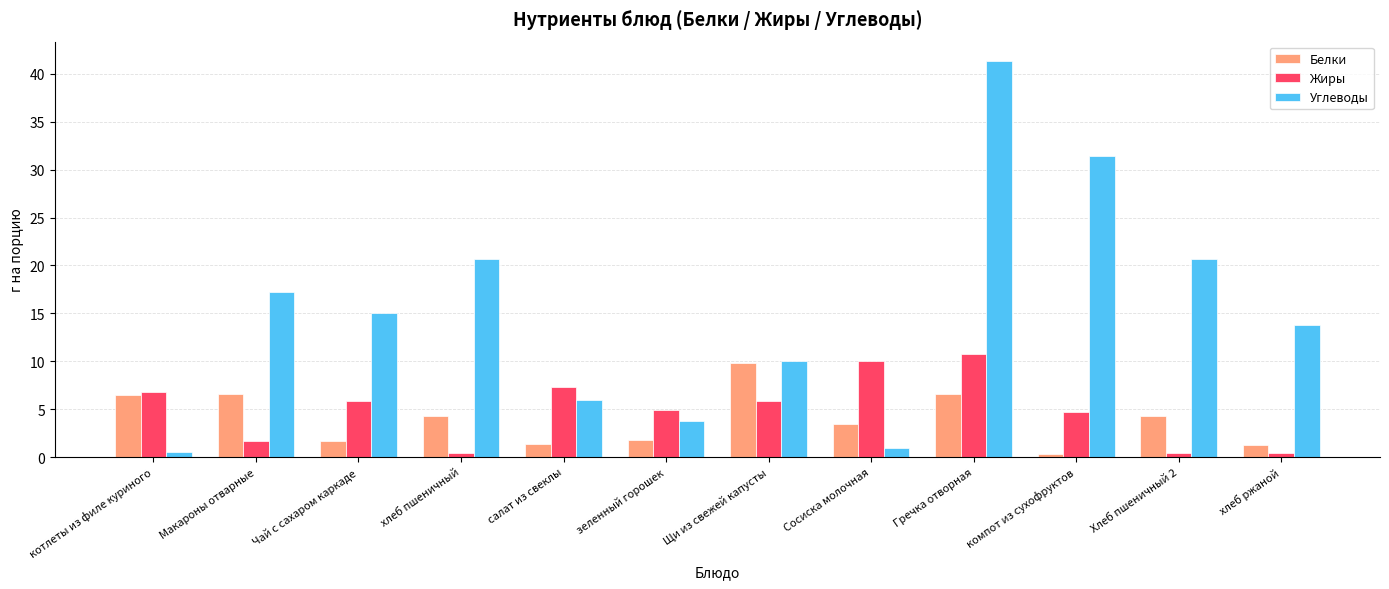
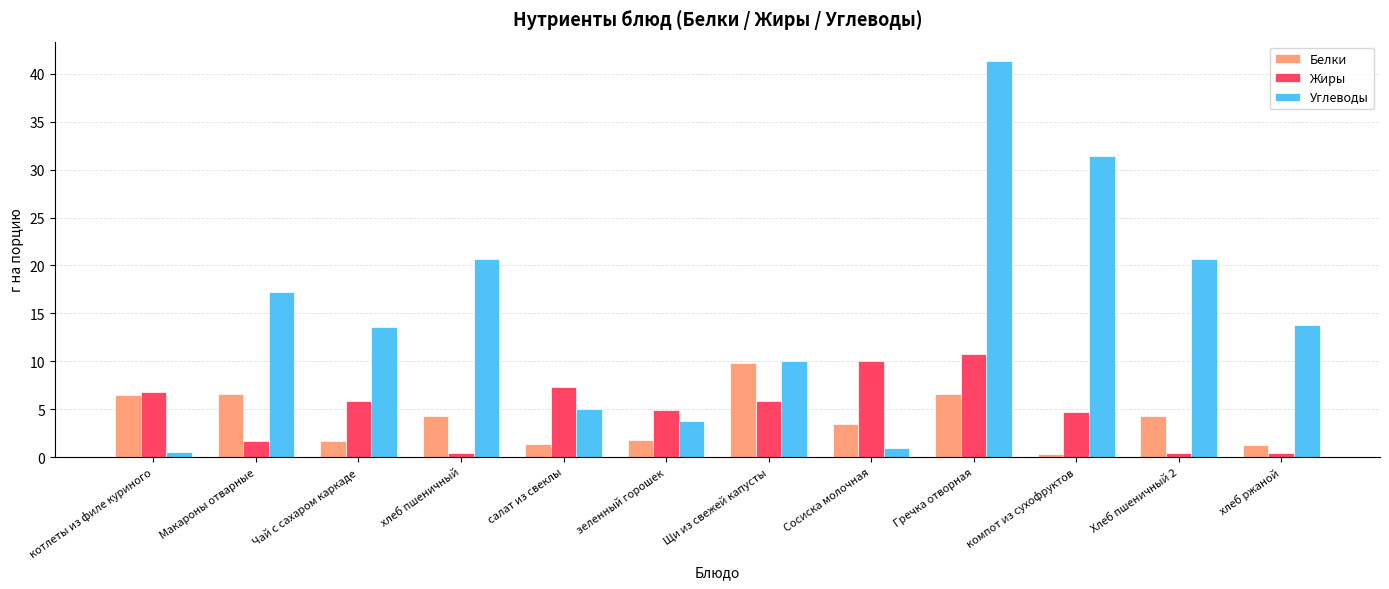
  {
    "Белки": {
      "котлеты из филе куриного": 7,
      "Макароны отварные": 7,
      "Чай с сахаром каркаде": 2,
      "хлеб пшеничный": 4,
      "салат из свеклы": 1,
      "зеленный горошек": 2,
      "Щи из свежей капусты": 10,
      "Сосиска молочная": 4,
      "Гречка отворная": 7,
      "компот из сухофруктов": 0,
      "Хлеб пшеничный 2": 4,
      "хлеб ржаной": 1
    },
    "Жиры": {
      "котлеты из филе куриного": 7,
      "Макароны отварные": 2,
      "Чай с сахаром каркаде": 6,
      "хлеб пшеничный": 0,
      "салат из свеклы": 7,
      "зеленный горошек": 5,
      "Щи из свежей капусты": 6,
      "Сосиска молочная": 10,
      "Гречка отворная": 11,
      "компот из сухофруктов": 5,
      "Хлеб пшеничный 2": 0,
      "хлеб ржаной": 0
    },
    "Углеводы": {
      "котлеты из филе куриного": 1,
      "Макароны отварные": 17,
-     "Чай с сахаром каркаде": 15,
+     "Чай с сахаром каркаде": 14,
      "хлеб пшеничный": 21,
-     "салат из свеклы": 6,
+     "салат из свеклы": 5,
      "зеленный горошек": 4,
      "Щи из свежей капусты": 10,
      "Сосиска молочная": 1,
      "Гречка отворная": 41,
      "компот из сухофруктов": 31,
      "Хлеб пшеничный 2": 21,
      "хлеб ржаной": 14
    }
  }
